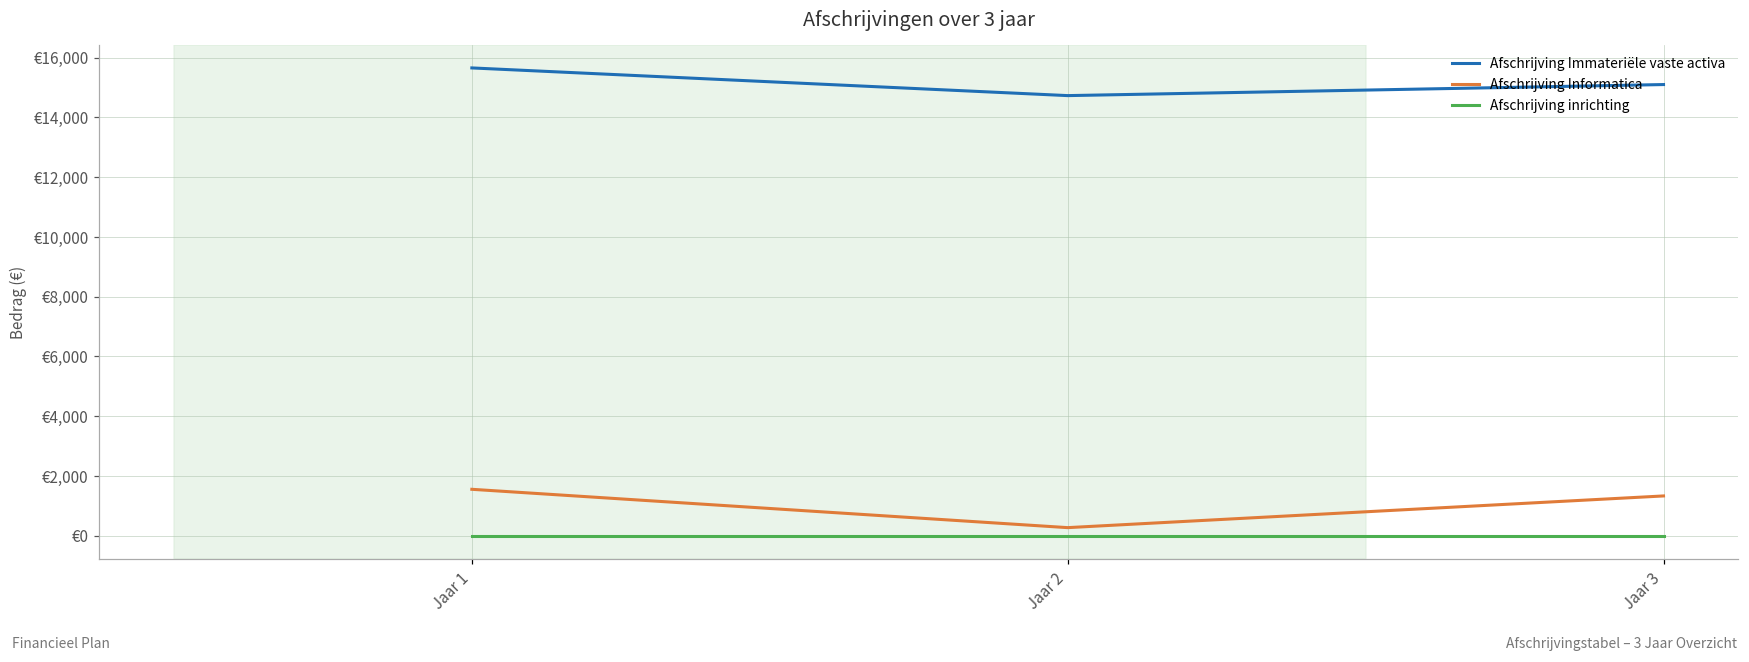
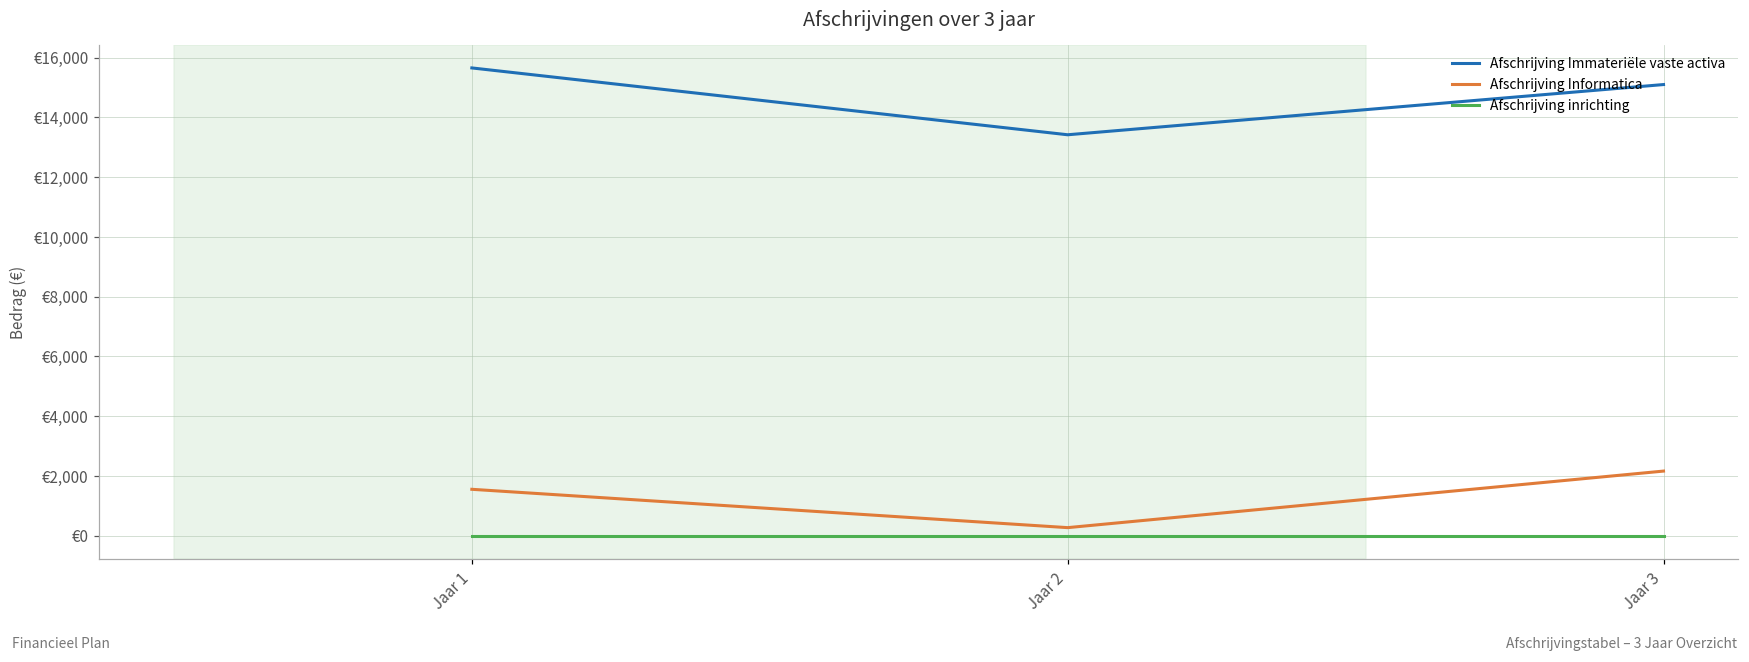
  {
    "Afschrijving Immateriële vaste activa": {
      "Jaar 1": "€15,700",
-     "Jaar 2": "€14,700",
+     "Jaar 2": "€13,400",
      "Jaar 3": "€15,100"
    },
    "Afschrijving Informatica": {
      "Jaar 1": "€1,600",
      "Jaar 2": "€300",
-     "Jaar 3": "€1,300"
+     "Jaar 3": "€2,200"
    },
    "Afschrijving inrichting": {
      "Jaar 1": "€0",
      "Jaar 2": "€0",
      "Jaar 3": "€0"
    }
  }
